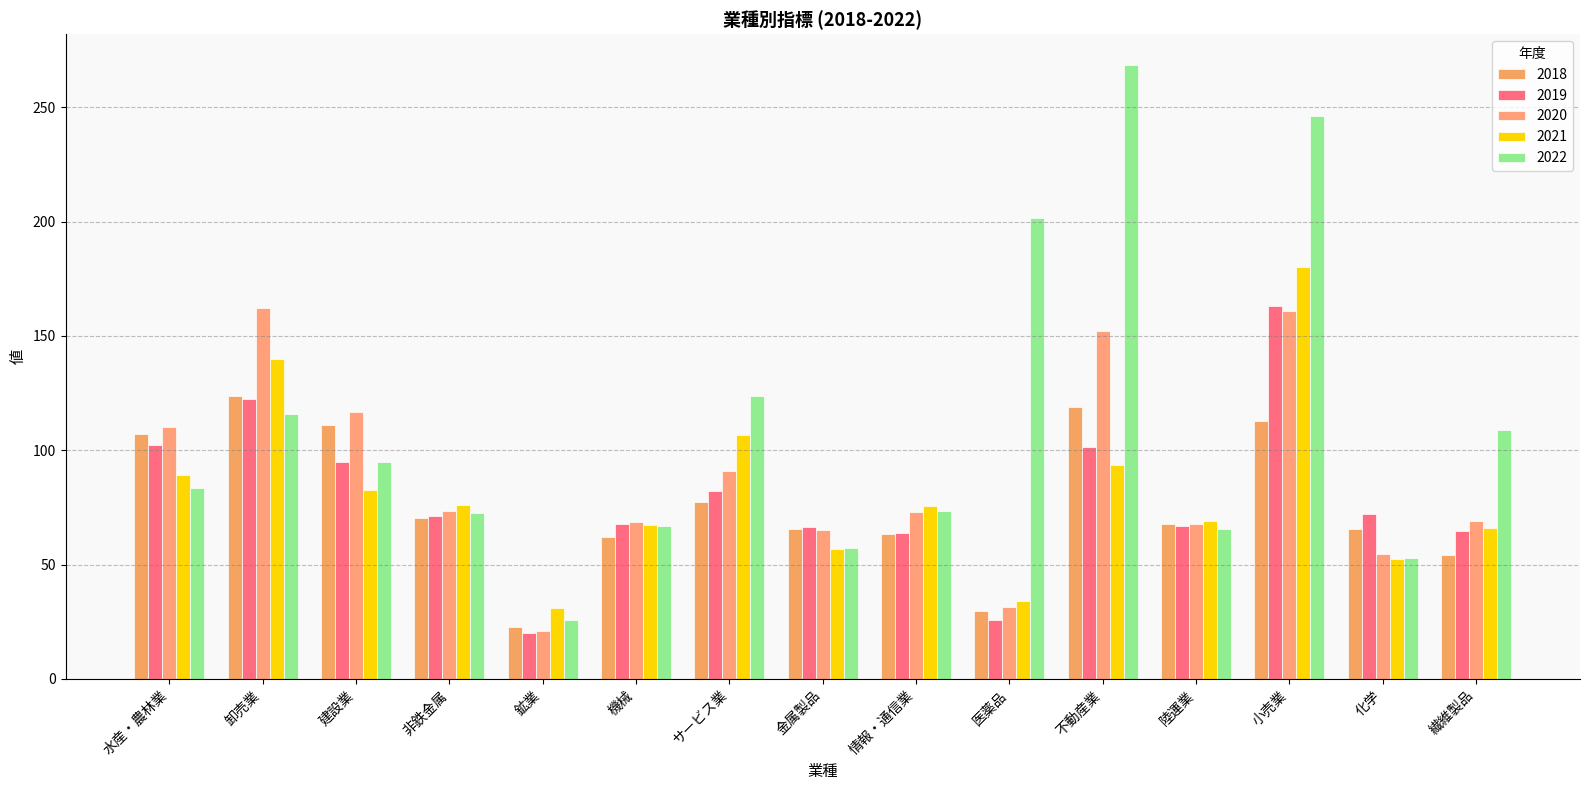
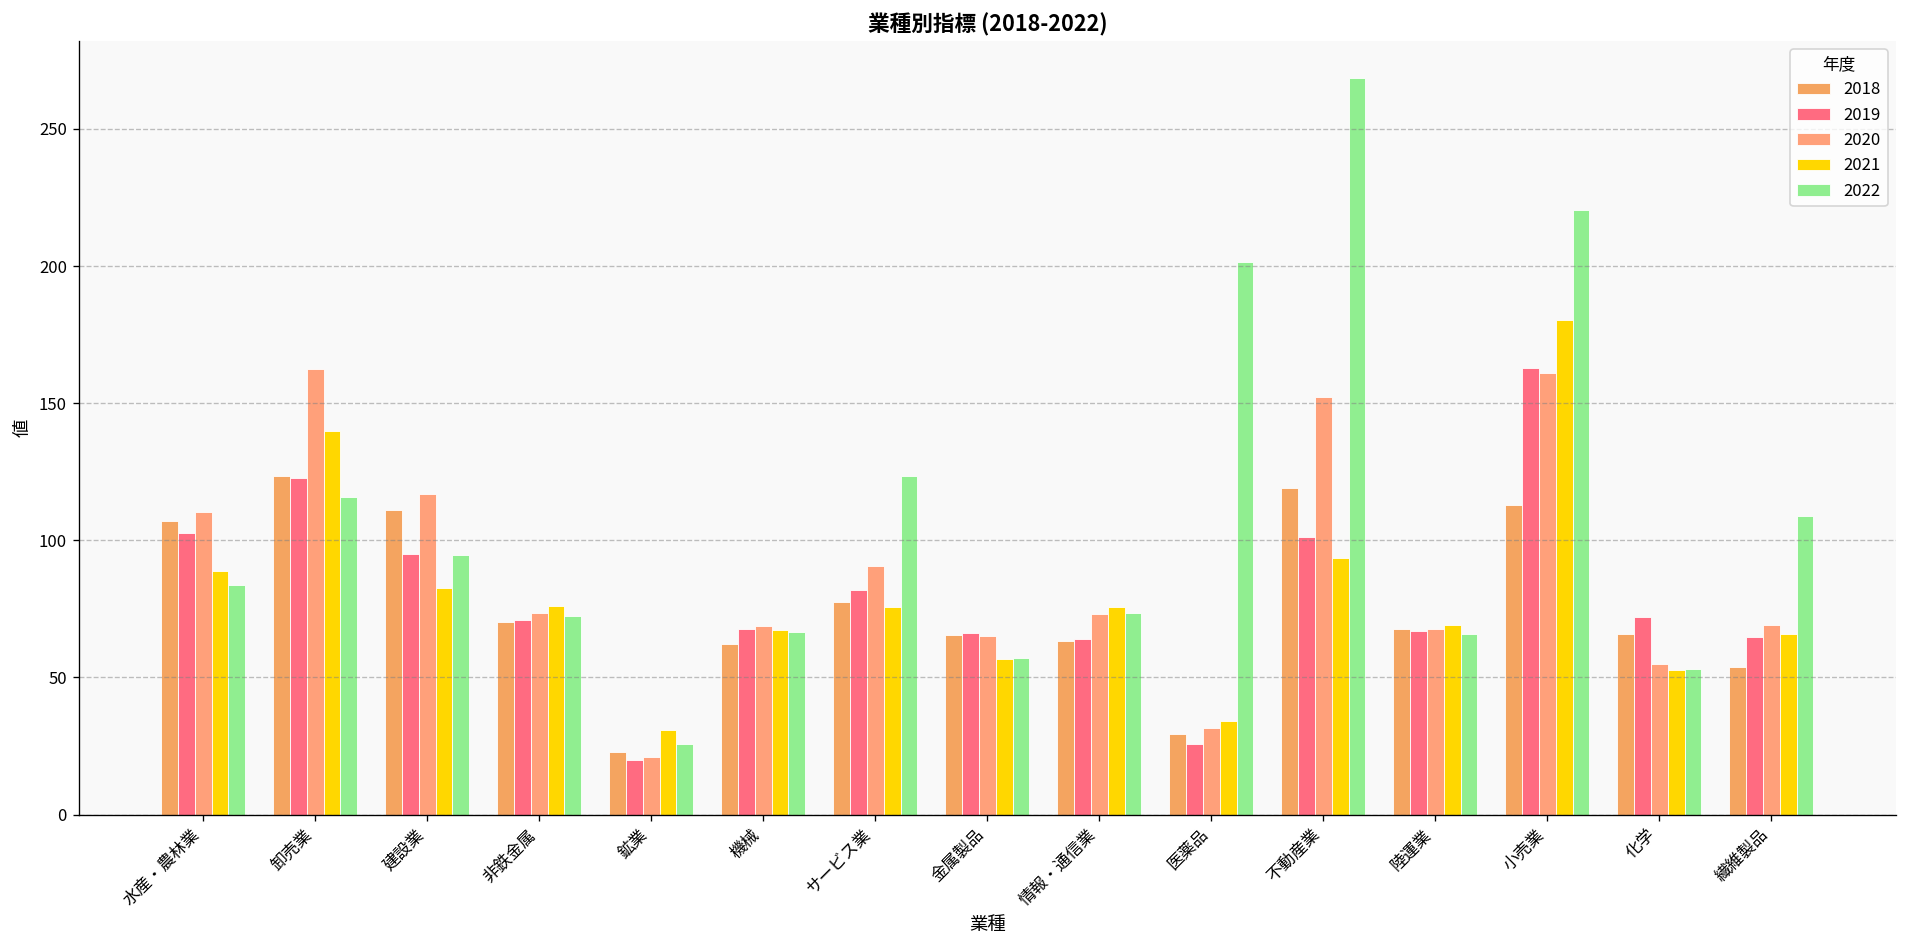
  {
    "2021": {
      "水産・農林業": 89,
      "卸売業": 140,
      "建設業": 83,
      "非鉄金属": 76,
      "鉱業": 31,
      "機械": 67,
-     "サービス業": 107,
+     "サービス業": 76,
      "金属製品": 57,
      "情報・通信業": 76,
      "医薬品": 34,
      "不動産業": 94,
      "陸運業": 69,
      "小売業": 180,
      "化学": 53,
      "繊維製品": 66
    },
    "2022": {
      "水産・農林業": 84,
      "卸売業": 116,
      "建設業": 95,
      "非鉄金属": 73,
      "鉱業": 26,
      "機械": 67,
      "サービス業": 124,
      "金属製品": 57,
      "情報・通信業": 74,
      "医薬品": 202,
      "不動産業": 269,
      "陸運業": 66,
-     "小売業": 246,
+     "小売業": 220,
      "化学": 53,
      "繊維製品": 109
    }
  }
